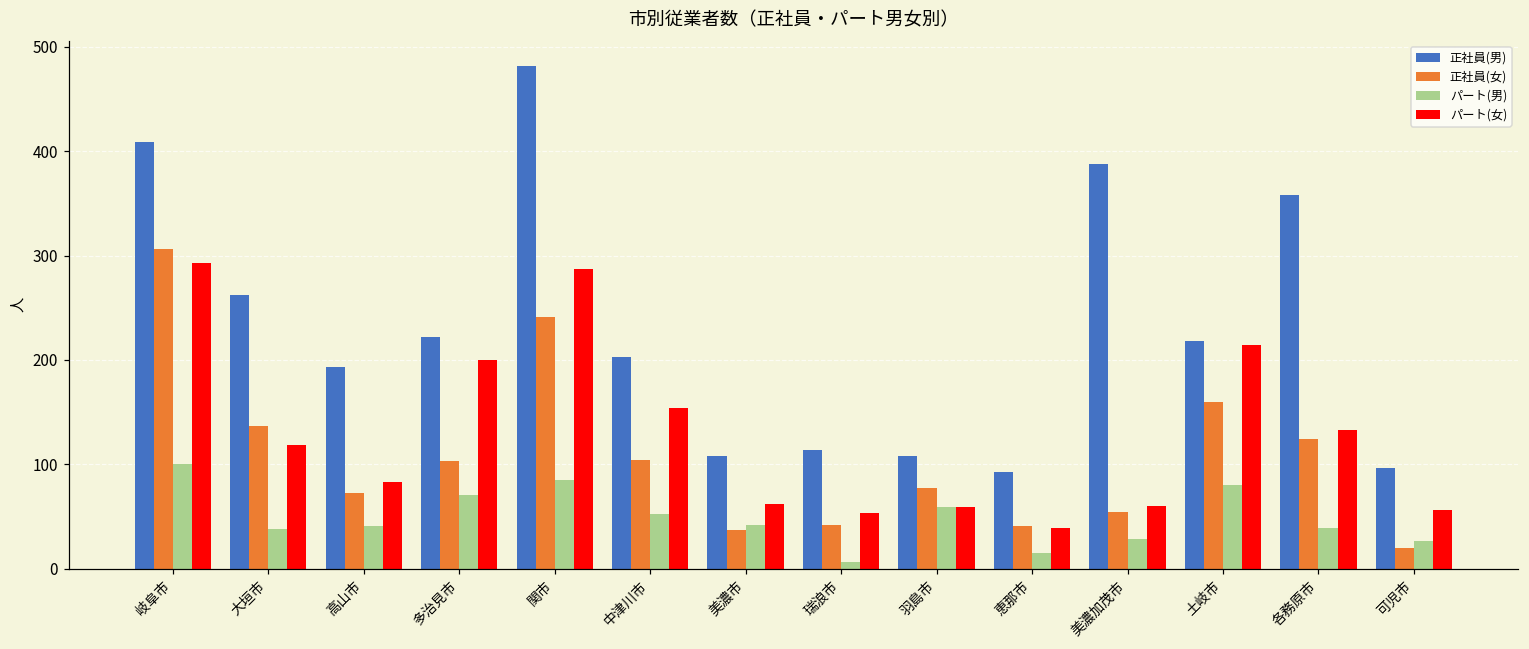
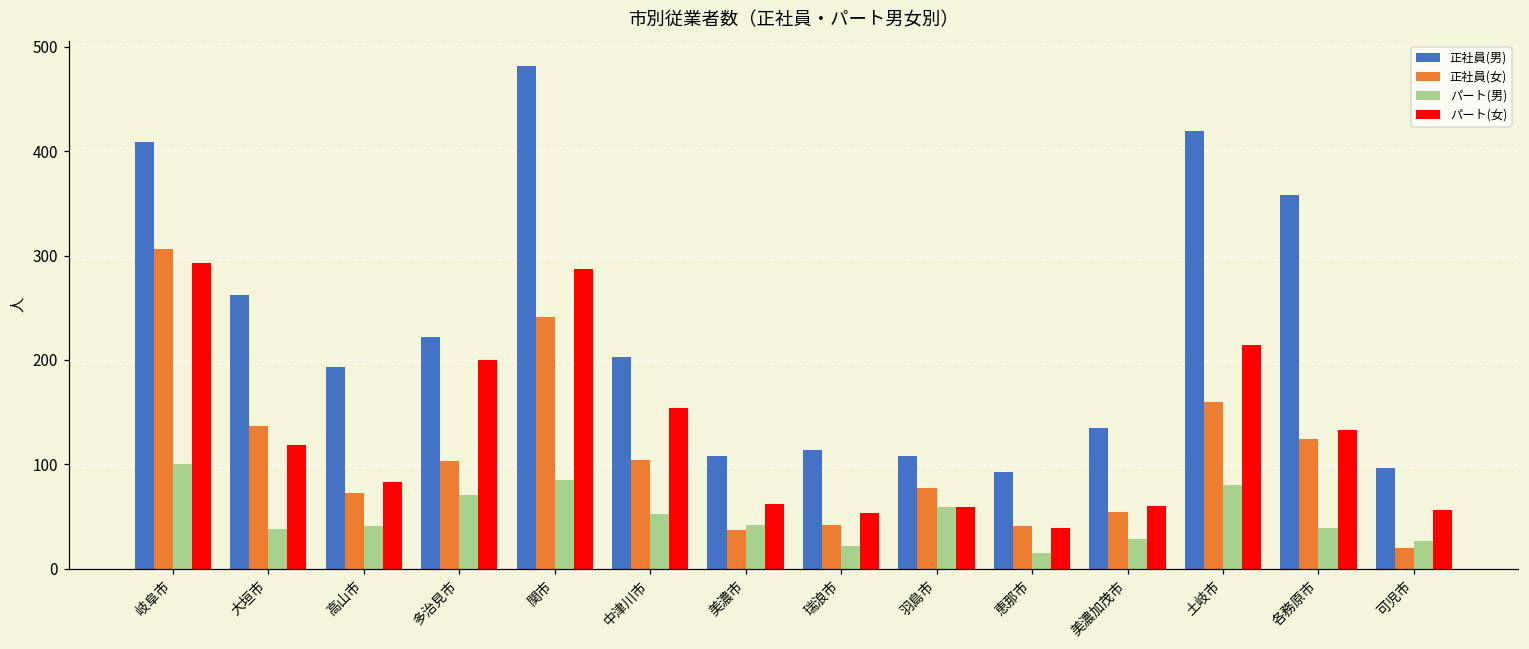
  {
    "正社員(男)": {
      "岐阜市": 410,
      "大垣市": 260,
      "高山市": 190,
      "多治見市": 220,
      "関市": 480,
      "中津川市": 200,
      "美濃市": 110,
      "瑞浪市": 110,
      "羽島市": 110,
      "恵那市": 90,
-     "美濃加茂市": 390,
-     "土岐市": 220,
+     "美濃加茂市": 140,
+     "土岐市": 420,
      "各務原市": 360,
      "可児市": 100
    },
    "正社員(女)": {
      "岐阜市": 310,
      "大垣市": 140,
      "高山市": 70,
      "多治見市": 100,
      "関市": 240,
      "中津川市": 100,
      "美濃市": 40,
      "瑞浪市": 40,
      "羽島市": 80,
      "恵那市": 40,
      "美濃加茂市": 50,
      "土岐市": 160,
      "各務原市": 120,
      "可児市": 20
    },
    "パート(男)": {
      "岐阜市": 100,
      "大垣市": 40,
      "高山市": 40,
      "多治見市": 70,
      "関市": 90,
      "中津川市": 50,
      "美濃市": 40,
-     "瑞浪市": 10,
+     "瑞浪市": 20,
      "羽島市": 60,
      "恵那市": 20,
      "美濃加茂市": 30,
      "土岐市": 80,
      "各務原市": 40,
      "可児市": 30
    },
    "パート(女)": {
      "岐阜市": 290,
      "大垣市": 120,
      "高山市": 80,
      "多治見市": 200,
      "関市": 290,
      "中津川市": 150,
      "美濃市": 60,
      "瑞浪市": 50,
      "羽島市": 60,
      "恵那市": 40,
      "美濃加茂市": 60,
      "土岐市": 210,
      "各務原市": 130,
      "可児市": 60
    }
  }
